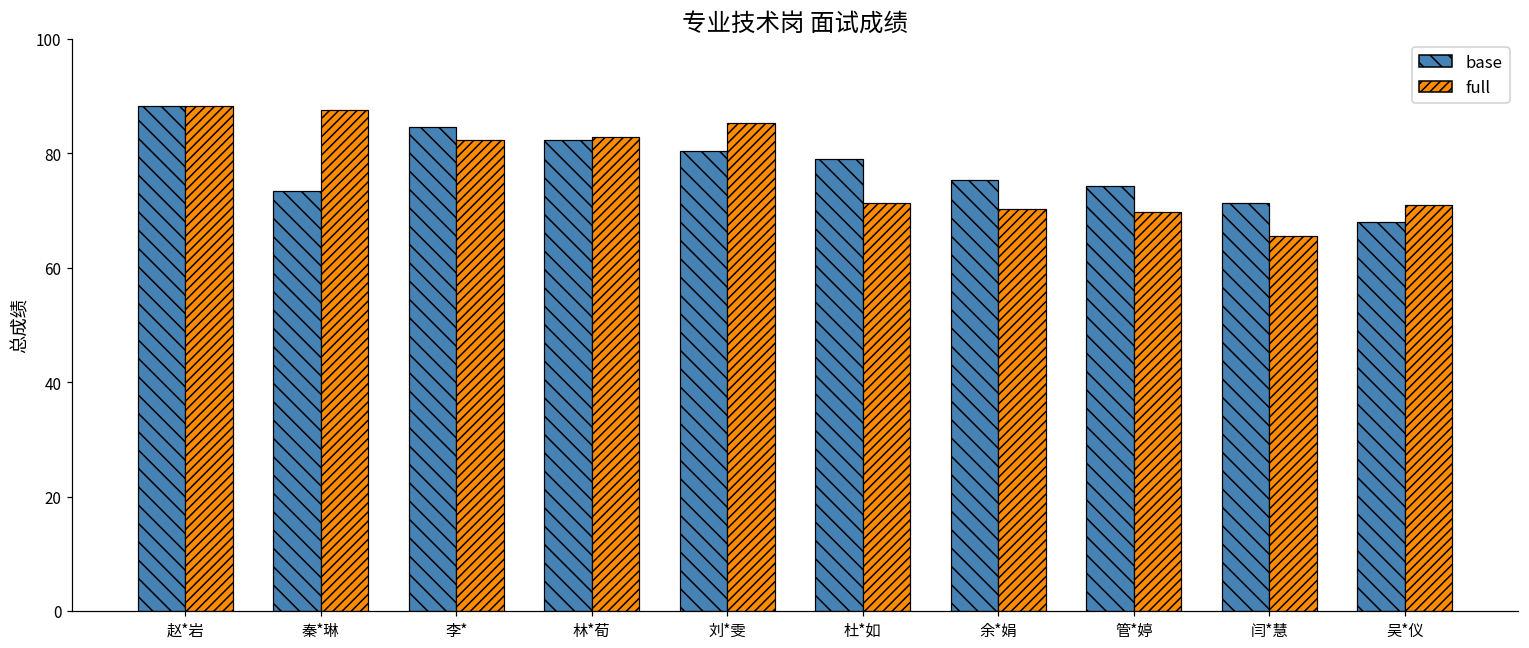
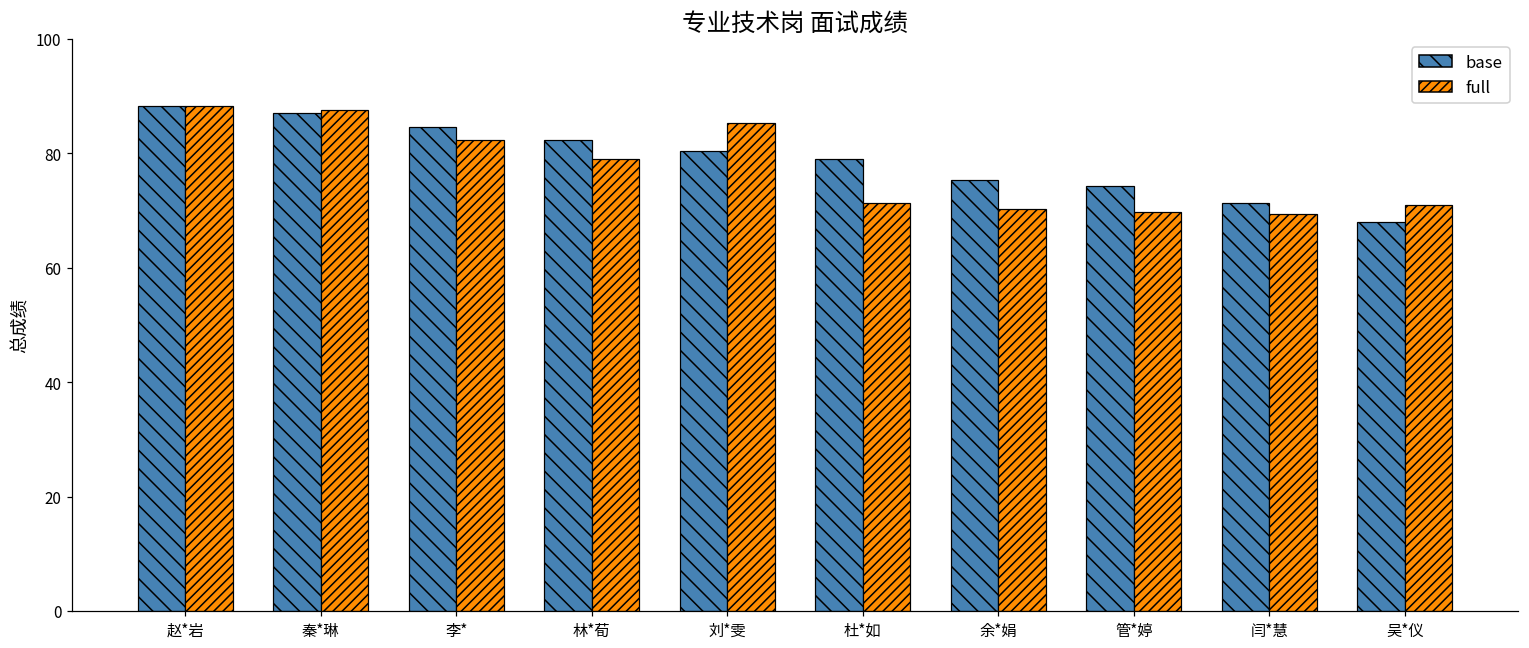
  {
    "base": {
      "赵*岩": 88,
-     "秦*琳": 74,
+     "秦*琳": 87,
      "李*": 85,
      "林*荀": 82,
      "刘*雯": 80,
      "杜*如": 79,
      "余*娟": 75,
      "管*婷": 74,
      "闫*慧": 71,
      "吴*仪": 68
    },
    "full": {
      "赵*岩": 88,
      "秦*琳": 88,
      "李*": 82,
-     "林*荀": 83,
+     "林*荀": 79,
      "刘*雯": 85,
      "杜*如": 71,
      "余*娟": 70,
      "管*婷": 70,
-     "闫*慧": 66,
+     "闫*慧": 69,
      "吴*仪": 71
    }
  }
